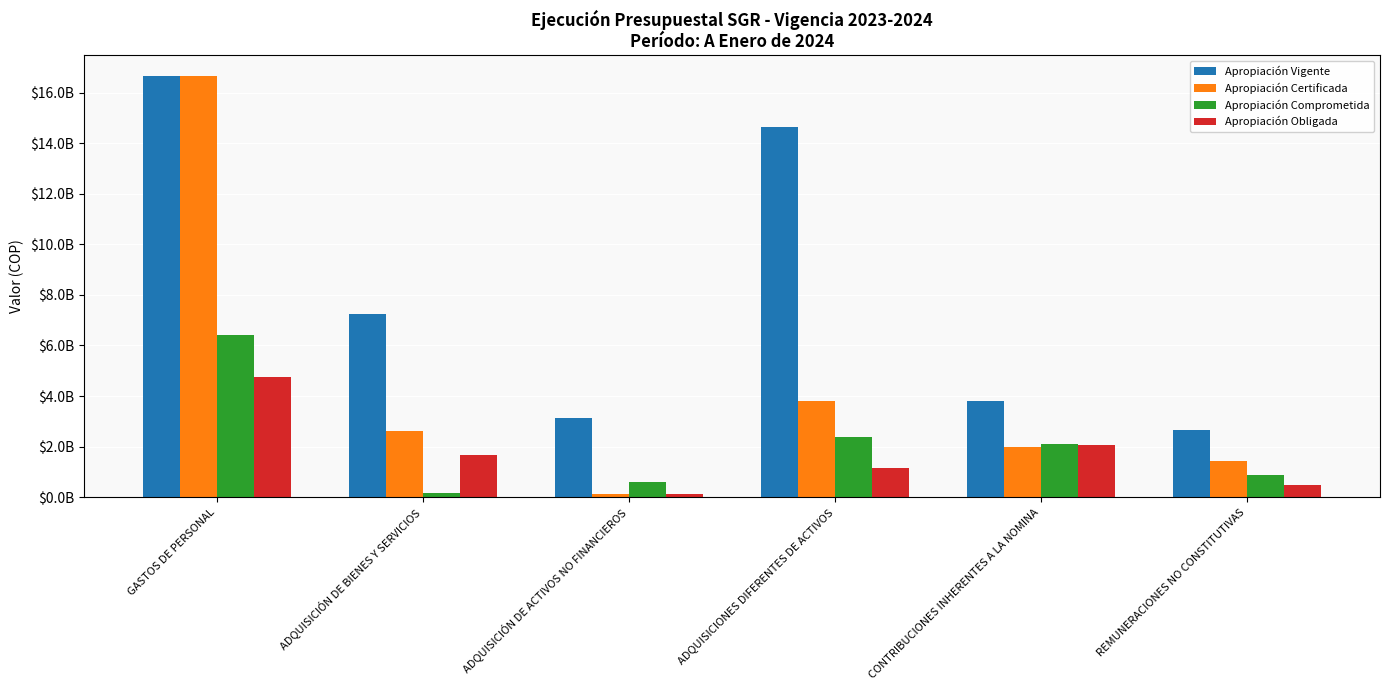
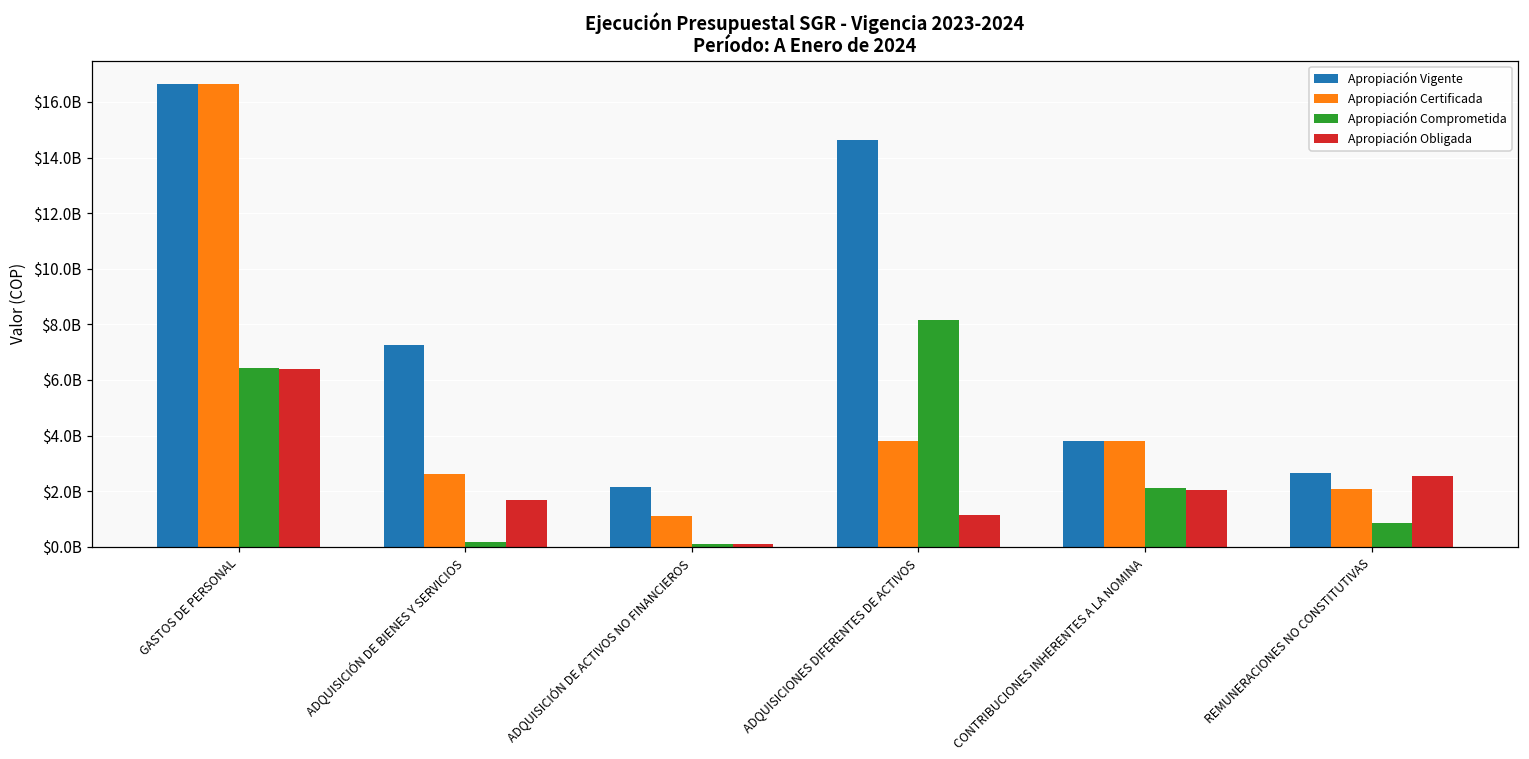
  {
    "Apropiación Vigente": {
      "GASTOS DE PERSONAL": "$16600000000",
      "ADQUISICIÓN DE BIENES Y SERVICIOS": "$7200000000",
-     "ADQUISICIÓN DE ACTIVOS NO FINANCIEROS": "$3100000000",
+     "ADQUISICIÓN DE ACTIVOS NO FINANCIEROS": "$2100000000",
      "ADQUISICIONES DIFERENTES DE ACTIVOS": "$14600000000",
      "CONTRIBUCIONES INHERENTES A LA NOMINA": "$3800000000",
      "REMUNERACIONES NO CONSTITUTIVAS": "$2600000000"
    },
    "Apropiación Certificada": {
      "GASTOS DE PERSONAL": "$16600000000",
      "ADQUISICIÓN DE BIENES Y SERVICIOS": "$2600000000",
-     "ADQUISICIÓN DE ACTIVOS NO FINANCIEROS": "$100000000",
+     "ADQUISICIÓN DE ACTIVOS NO FINANCIEROS": "$1100000000",
      "ADQUISICIONES DIFERENTES DE ACTIVOS": "$3800000000",
-     "CONTRIBUCIONES INHERENTES A LA NOMINA": "$2000000000",
-     "REMUNERACIONES NO CONSTITUTIVAS": "$1400000000"
+     "CONTRIBUCIONES INHERENTES A LA NOMINA": "$3800000000",
+     "REMUNERACIONES NO CONSTITUTIVAS": "$2100000000"
    },
    "Apropiación Comprometida": {
      "GASTOS DE PERSONAL": "$6400000000",
      "ADQUISICIÓN DE BIENES Y SERVICIOS": "$200000000",
-     "ADQUISICIÓN DE ACTIVOS NO FINANCIEROS": "$600000000",
-     "ADQUISICIONES DIFERENTES DE ACTIVOS": "$2400000000",
+     "ADQUISICIÓN DE ACTIVOS NO FINANCIEROS": "$100000000",
+     "ADQUISICIONES DIFERENTES DE ACTIVOS": "$8100000000",
      "CONTRIBUCIONES INHERENTES A LA NOMINA": "$2100000000",
      "REMUNERACIONES NO CONSTITUTIVAS": "$900000000"
    },
    "Apropiación Obligada": {
-     "GASTOS DE PERSONAL": "$4800000000",
+     "GASTOS DE PERSONAL": "$6400000000",
      "ADQUISICIÓN DE BIENES Y SERVICIOS": "$1700000000",
      "ADQUISICIÓN DE ACTIVOS NO FINANCIEROS": "$100000000",
      "ADQUISICIONES DIFERENTES DE ACTIVOS": "$1100000000",
      "CONTRIBUCIONES INHERENTES A LA NOMINA": "$2100000000",
-     "REMUNERACIONES NO CONSTITUTIVAS": "$500000000"
+     "REMUNERACIONES NO CONSTITUTIVAS": "$2600000000"
    }
  }
